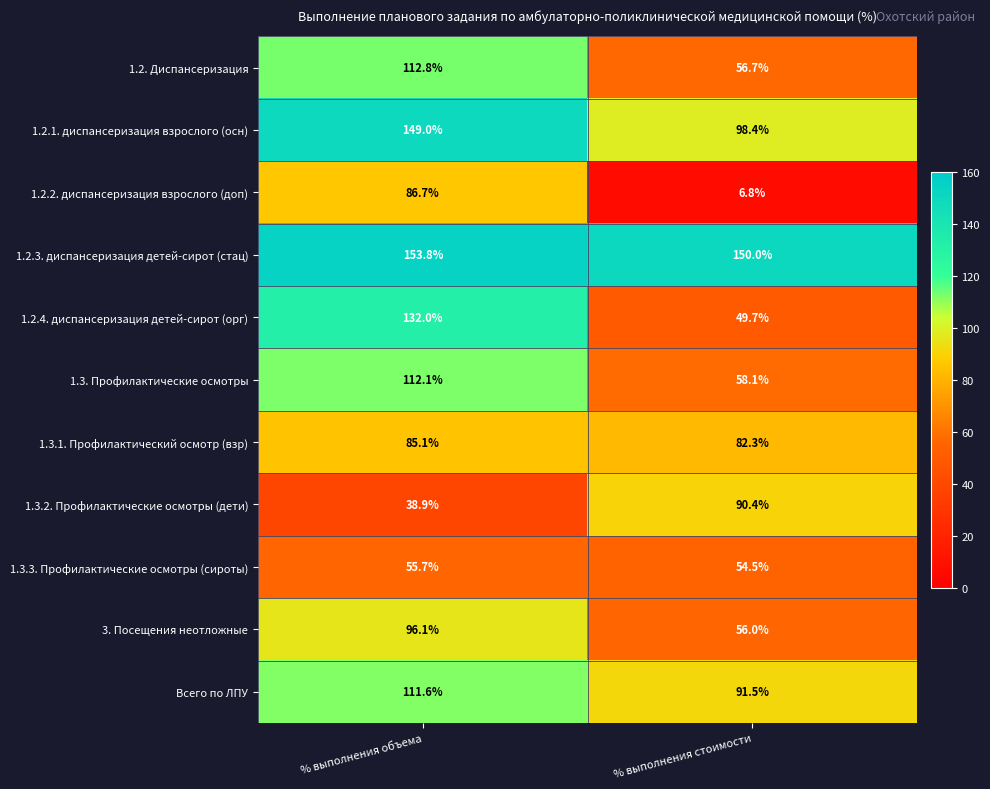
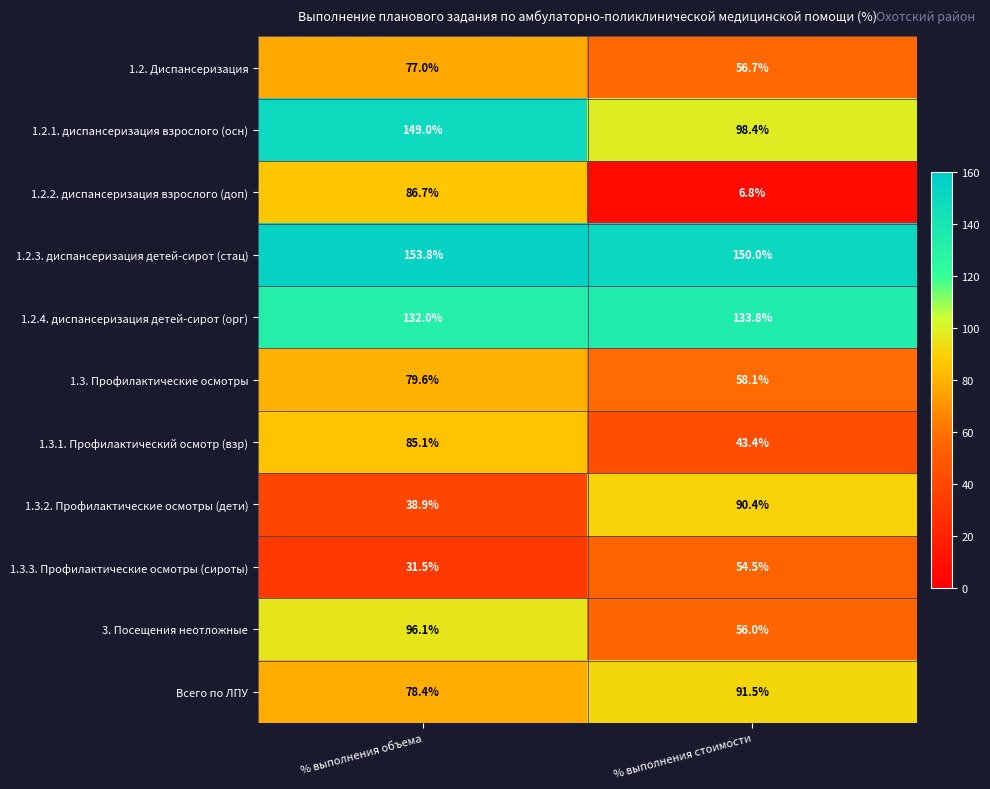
  {
    "1.2. Диспансеризация": {
-     "% выполнения объема": "112.8%",
+     "% выполнения объема": "77.0%",
      "% выполнения стоимости": "56.7%"
    },
    "1.2.1. диспансеризация взрослого (осн)": {
      "% выполнения объема": "149.0%",
      "% выполнения стоимости": "98.4%"
    },
    "1.2.2. диспансеризация взрослого (доп)": {
      "% выполнения объема": "86.7%",
      "% выполнения стоимости": "6.8%"
    },
    "1.2.3. диспансеризация детей-сирот (стац)": {
      "% выполнения объема": "153.8%",
      "% выполнения стоимости": "150.0%"
    },
    "1.2.4. диспансеризация детей-сирот (орг)": {
      "% выполнения объема": "132.0%",
-     "% выполнения стоимости": "49.7%"
+     "% выполнения стоимости": "133.8%"
    },
    "1.3. Профилактические осмотры": {
-     "% выполнения объема": "112.1%",
+     "% выполнения объема": "79.6%",
      "% выполнения стоимости": "58.1%"
    },
    "1.3.1. Профилактический осмотр (взр)": {
      "% выполнения объема": "85.1%",
-     "% выполнения стоимости": "82.3%"
+     "% выполнения стоимости": "43.4%"
    },
    "1.3.2. Профилактические осмотры (дети)": {
      "% выполнения объема": "38.9%",
      "% выполнения стоимости": "90.4%"
    },
    "1.3.3. Профилактические осмотры (сироты)": {
-     "% выполнения объема": "55.7%",
+     "% выполнения объема": "31.5%",
      "% выполнения стоимости": "54.5%"
    },
    "3. Посещения неотложные": {
      "% выполнения объема": "96.1%",
      "% выполнения стоимости": "56.0%"
    },
    "Всего по ЛПУ": {
-     "% выполнения объема": "111.6%",
+     "% выполнения объема": "78.4%",
      "% выполнения стоимости": "91.5%"
    }
  }
